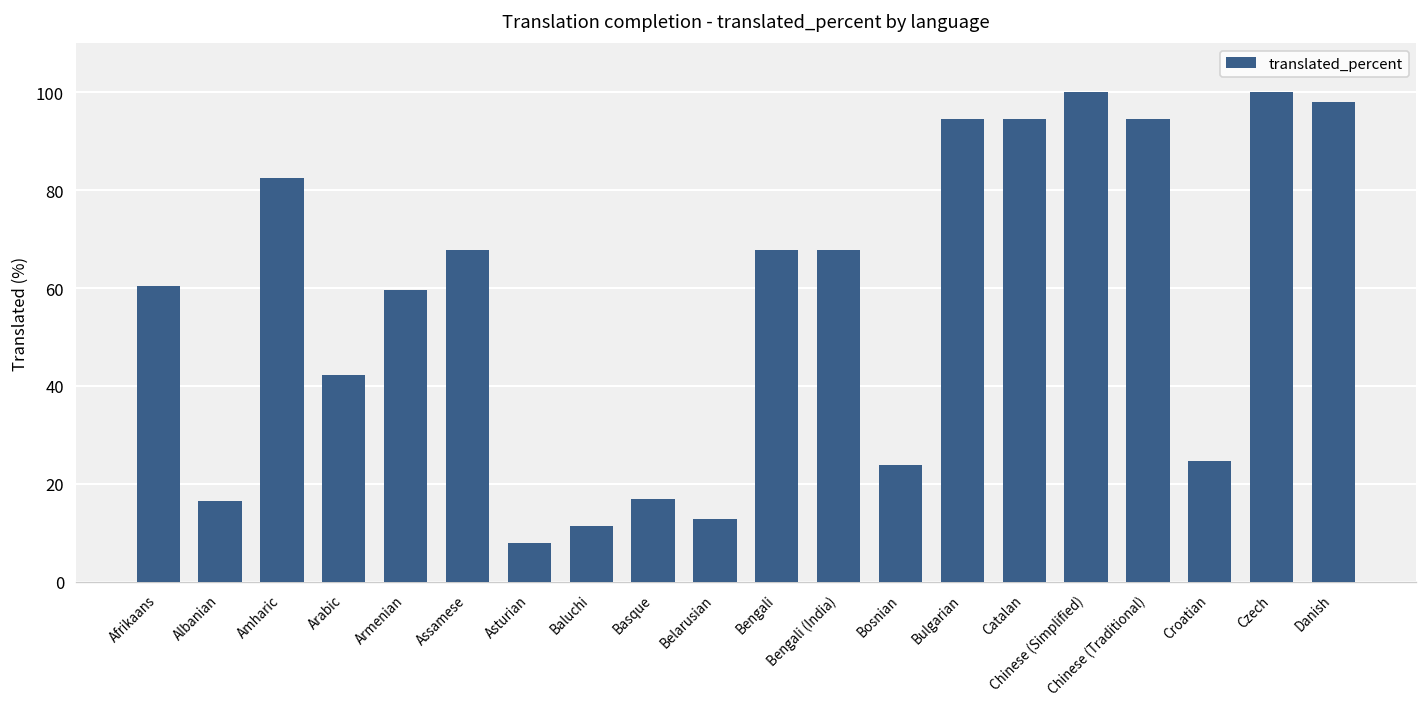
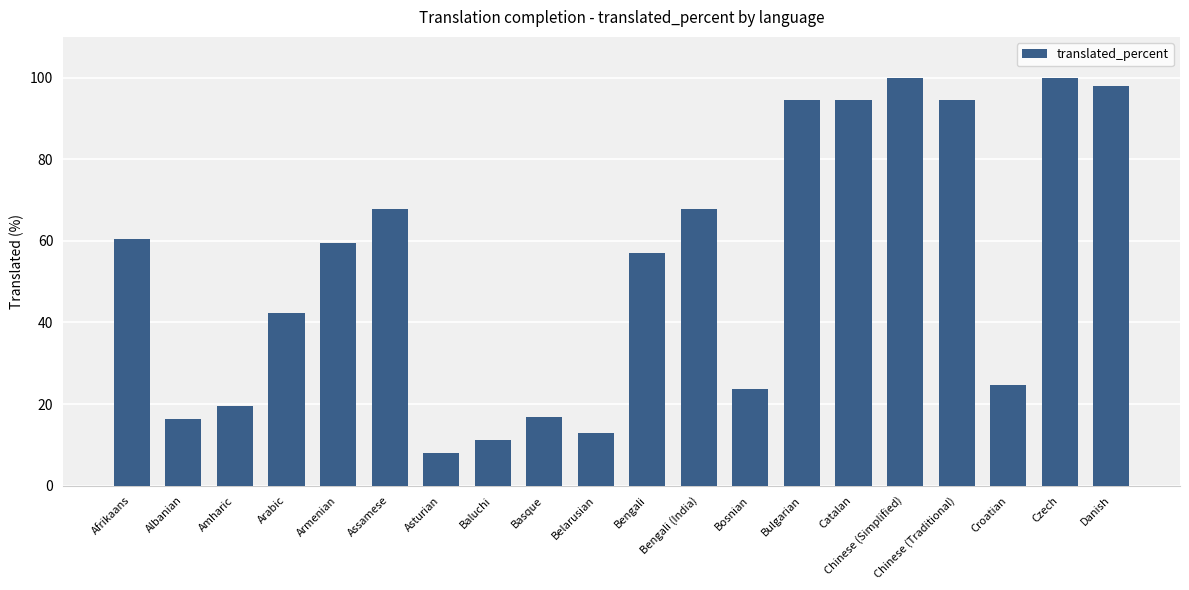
  {
    "Afrikaans": 60,
    "Albanian": 16,
-   "Amharic": 82,
+   "Amharic": 20,
    "Arabic": 42,
    "Armenian": 60,
    "Assamese": 68,
    "Asturian": 8,
    "Baluchi": 11,
    "Basque": 17,
    "Belarusian": 13,
-   "Bengali": 68,
+   "Bengali": 57,
    "Bengali (India)": 68,
    "Bosnian": 24,
    "Bulgarian": 95,
    "Catalan": 95,
    "Chinese (Simplified)": 100,
    "Chinese (Traditional)": 95,
    "Croatian": 25,
    "Czech": 100,
    "Danish": 98
  }
